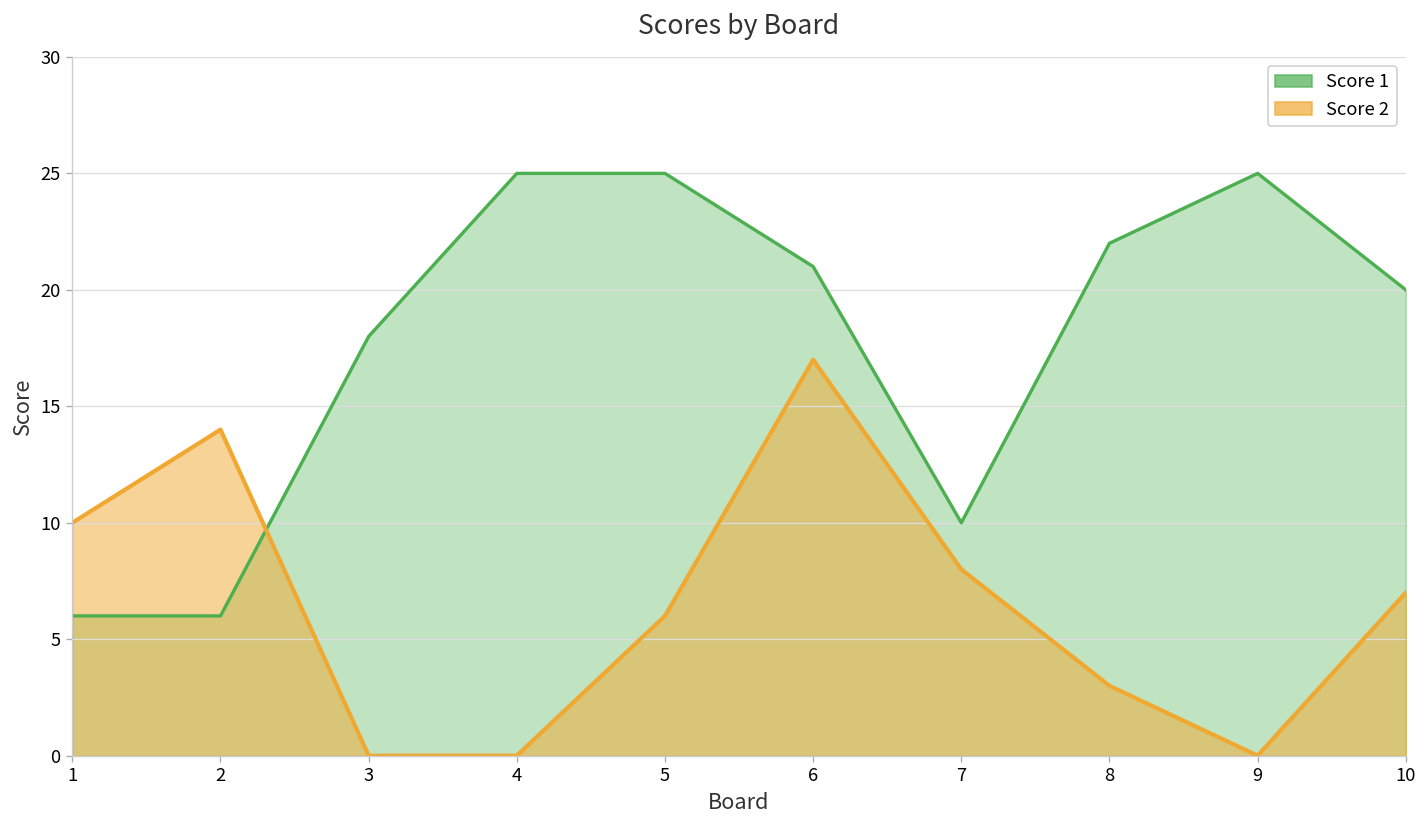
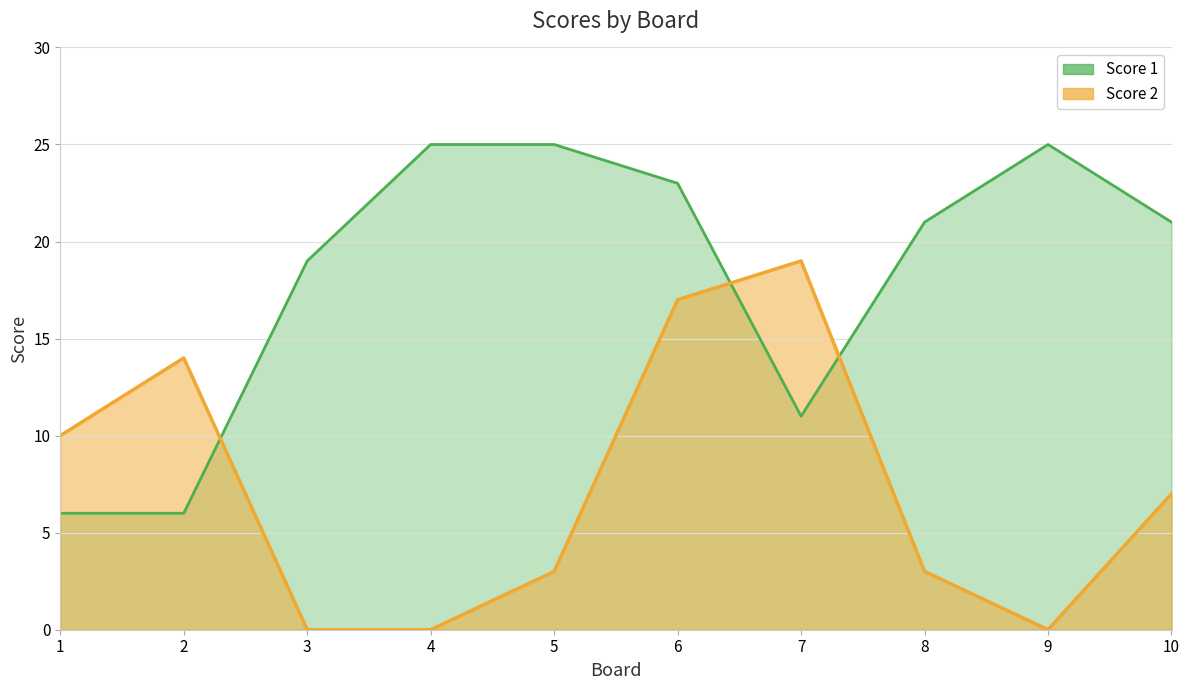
  {
    "Score 1": {
      "1": 6,
      "2": 6,
-     "3": 18,
+     "3": 19,
      "4": 25,
      "5": 25,
-     "6": 21,
-     "7": 10,
-     "8": 22,
+     "6": 23,
+     "7": 11,
+     "8": 21,
      "9": 25,
-     "10": 20
+     "10": 21
    },
    "Score 2": {
      "1": 10,
      "2": 14,
      "3": 0,
      "4": 0,
-     "5": 6,
+     "5": 3,
      "6": 17,
-     "7": 8,
+     "7": 19,
      "8": 3,
      "9": 0,
      "10": 7
    }
  }
